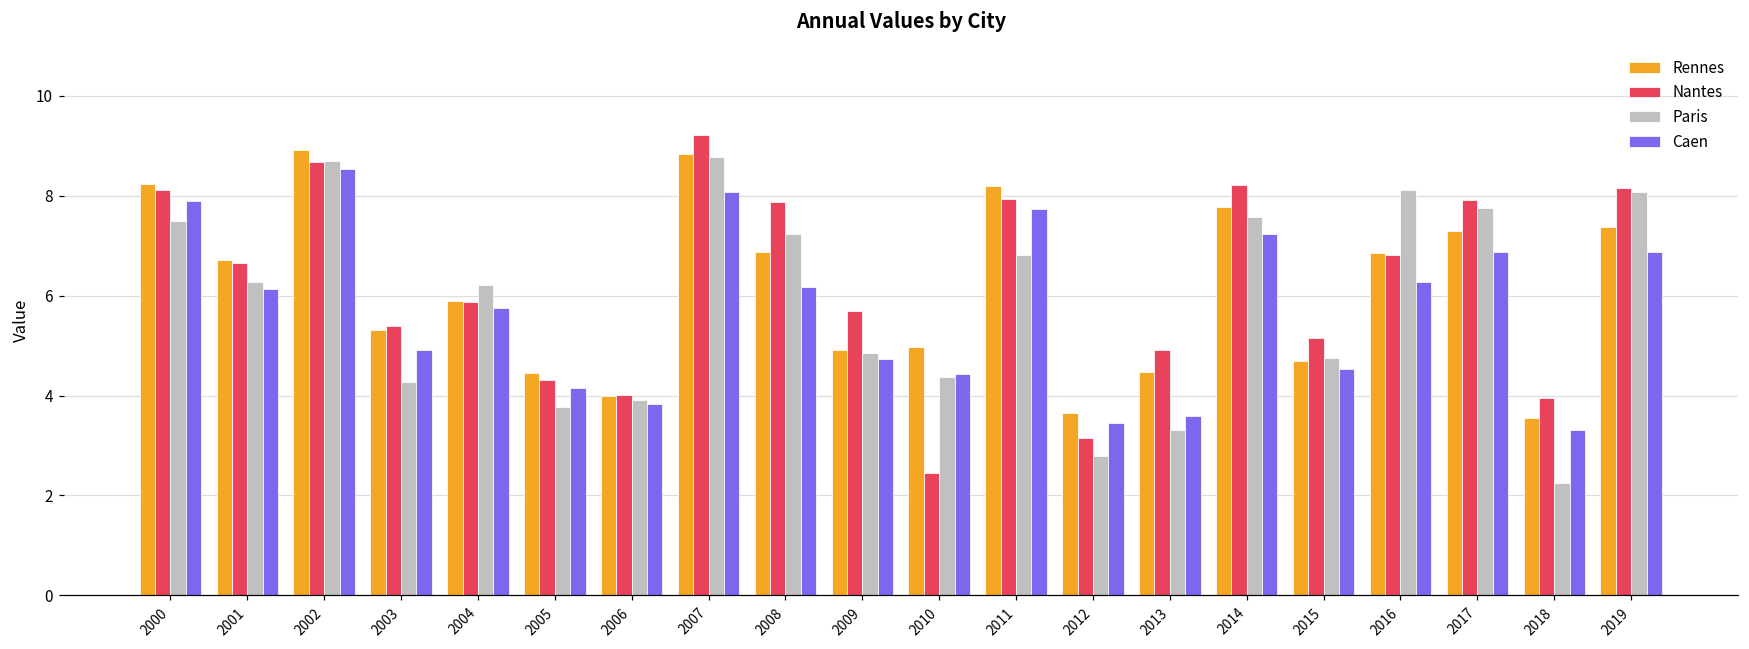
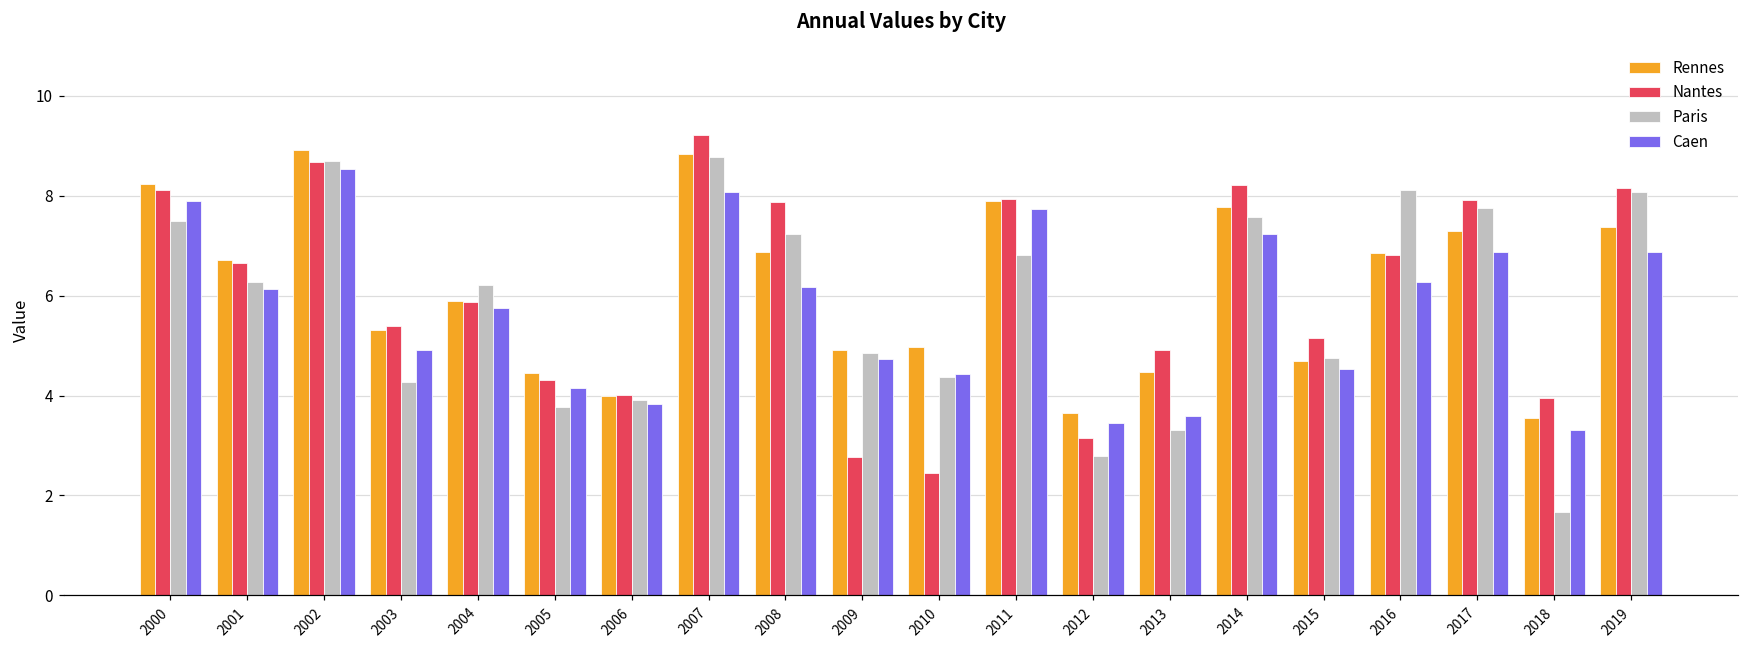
  {
    "Rennes": {
      "2000": 8.2,
      "2001": 6.7,
      "2002": 8.9,
      "2003": 5.3,
      "2004": 5.9,
      "2005": 4.5,
      "2006": 4.0,
      "2007": 8.8,
      "2008": 6.9,
      "2009": 4.9,
      "2010": 5.0,
-     "2011": 8.2,
+     "2011": 7.9,
      "2012": 3.7,
      "2013": 4.5,
      "2014": 7.8,
      "2015": 4.7,
      "2016": 6.9,
      "2017": 7.3,
      "2018": 3.6,
      "2019": 7.4
    },
    "Nantes": {
      "2000": 8.1,
      "2001": 6.7,
      "2002": 8.7,
      "2003": 5.4,
      "2004": 5.9,
      "2005": 4.3,
      "2006": 4.0,
      "2007": 9.2,
      "2008": 7.9,
-     "2009": 5.7,
+     "2009": 2.8,
      "2010": 2.5,
      "2011": 7.9,
      "2012": 3.2,
      "2013": 4.9,
      "2014": 8.2,
      "2015": 5.2,
      "2016": 6.8,
      "2017": 7.9,
      "2018": 4.0,
      "2019": 8.2
    },
    "Paris": {
      "2000": 7.5,
      "2001": 6.3,
      "2002": 8.7,
      "2003": 4.3,
      "2004": 6.2,
      "2005": 3.8,
      "2006": 3.9,
      "2007": 8.8,
      "2008": 7.2,
      "2009": 4.9,
      "2010": 4.4,
      "2011": 6.8,
      "2012": 2.8,
      "2013": 3.3,
      "2014": 7.6,
      "2015": 4.8,
      "2016": 8.1,
      "2017": 7.8,
-     "2018": 2.3,
+     "2018": 1.7,
      "2019": 8.1
    },
    "Caen": {
      "2000": 7.9,
      "2001": 6.1,
      "2002": 8.5,
      "2003": 4.9,
      "2004": 5.8,
      "2005": 4.2,
      "2006": 3.8,
      "2007": 8.1,
      "2008": 6.2,
      "2009": 4.7,
      "2010": 4.4,
      "2011": 7.7,
      "2012": 3.5,
      "2013": 3.6,
      "2014": 7.2,
      "2015": 4.5,
      "2016": 6.3,
      "2017": 6.9,
      "2018": 3.3,
      "2019": 6.9
    }
  }
